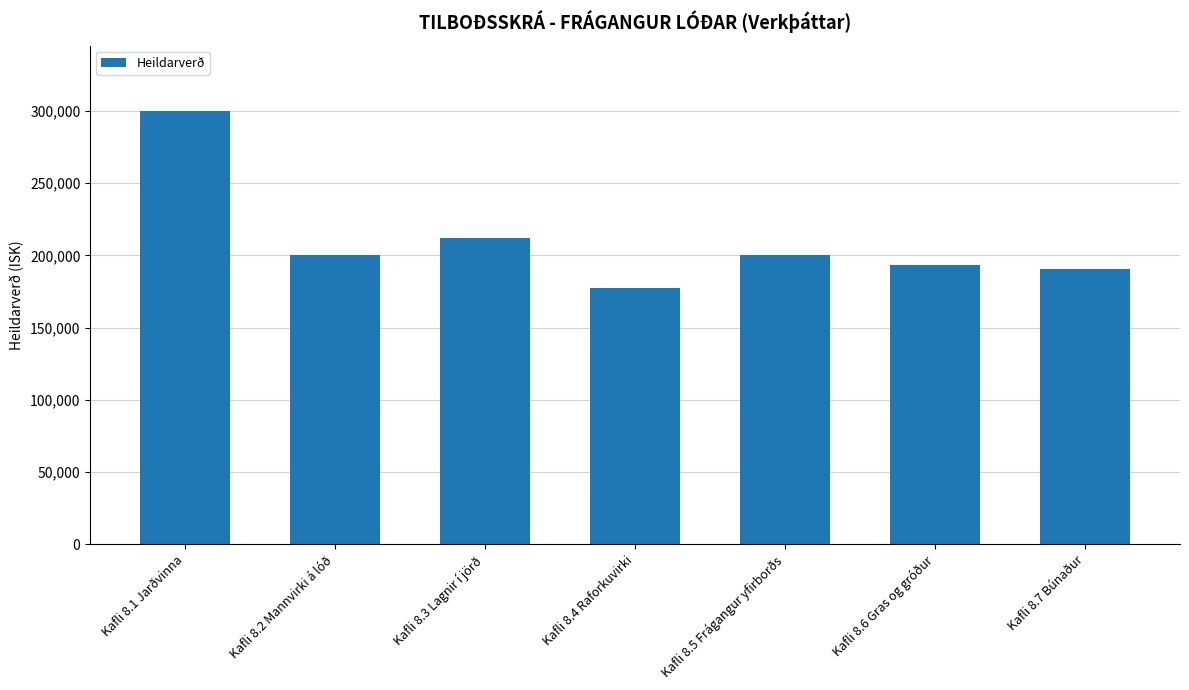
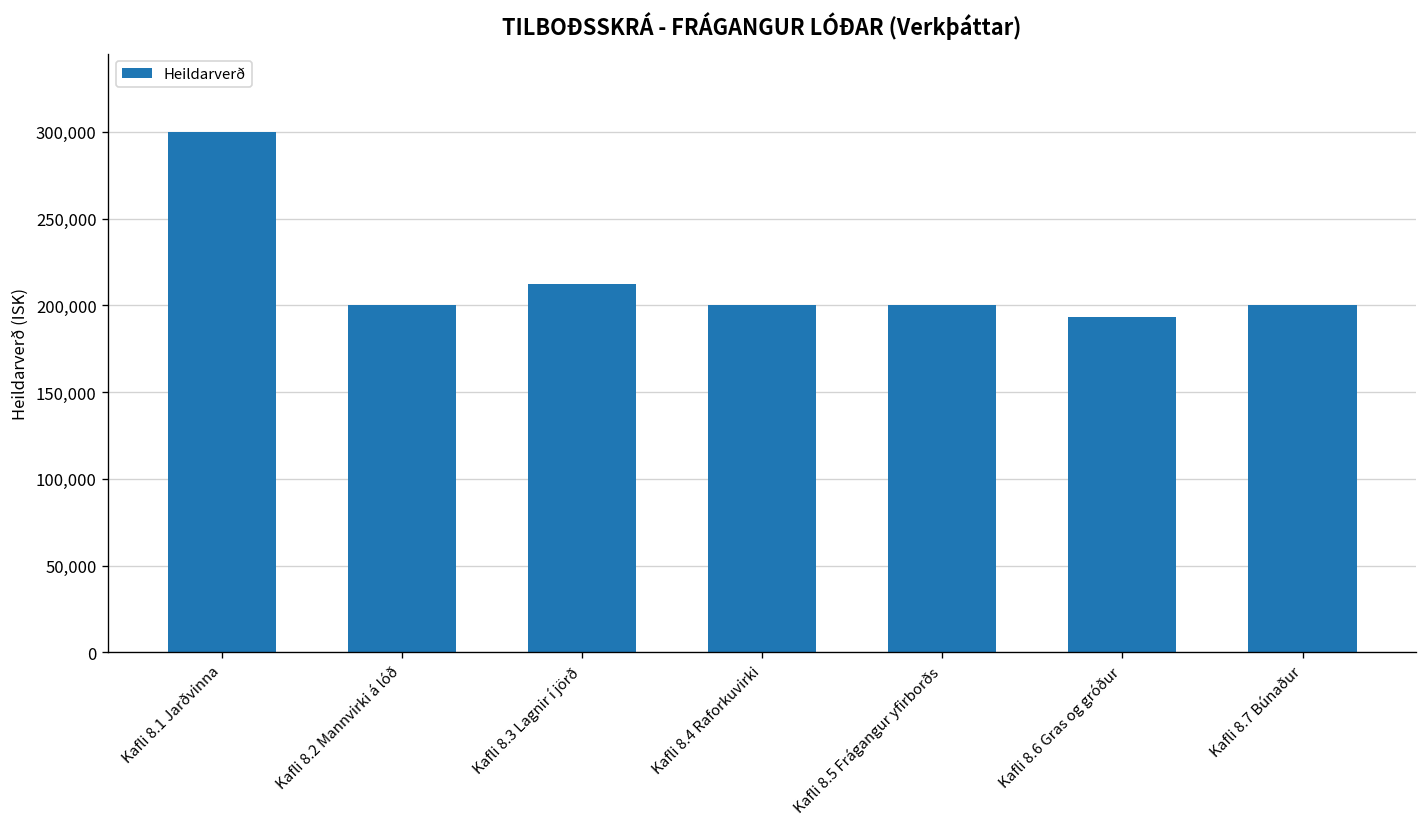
  {
    "Kafli 8.1 Jarðvinna": "300,000",
    "Kafli 8.2 Mannvirki á lóð": "200,000",
    "Kafli 8.3 Lagnir í jörð": "212,000",
-   "Kafli 8.4 Raforkuvirki": "178,000",
+   "Kafli 8.4 Raforkuvirki": "200,000",
    "Kafli 8.5 Frágangur yfirborðs": "200,000",
    "Kafli 8.6 Gras og gróður": "193,000",
-   "Kafli 8.7 Búnaður": "191,000"
+   "Kafli 8.7 Búnaður": "200,000"
  }
